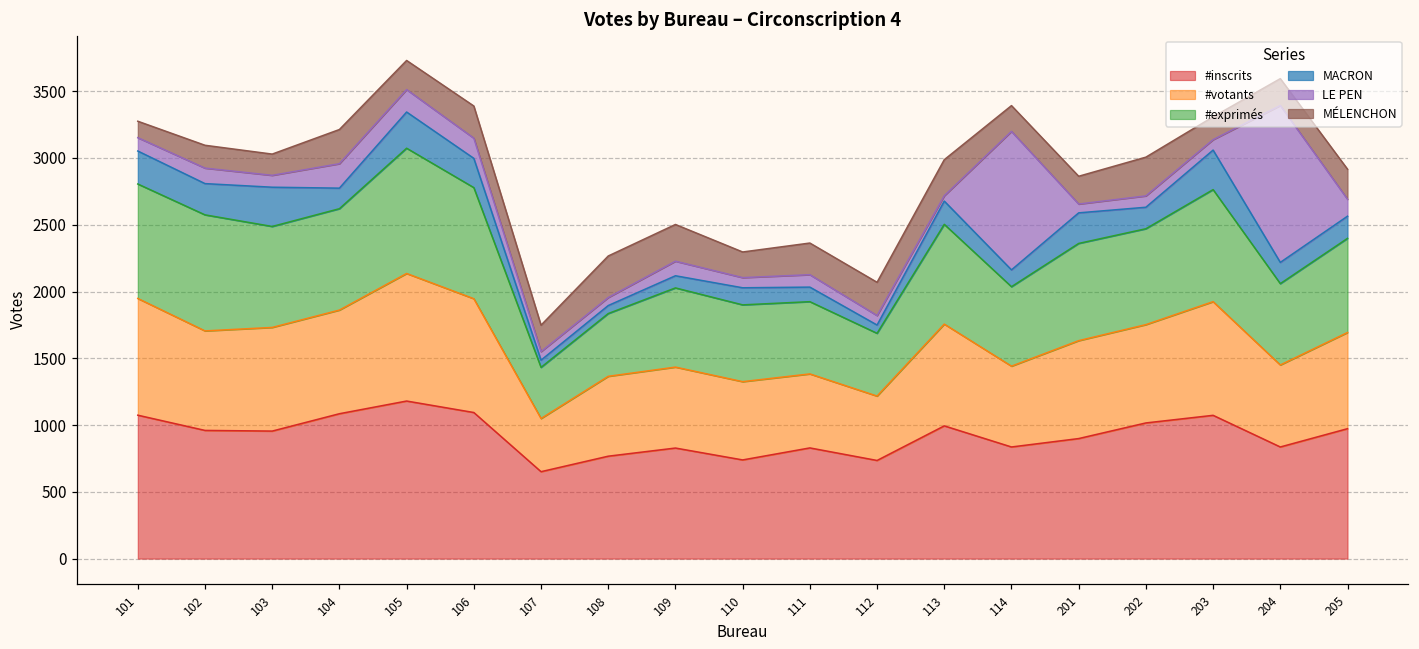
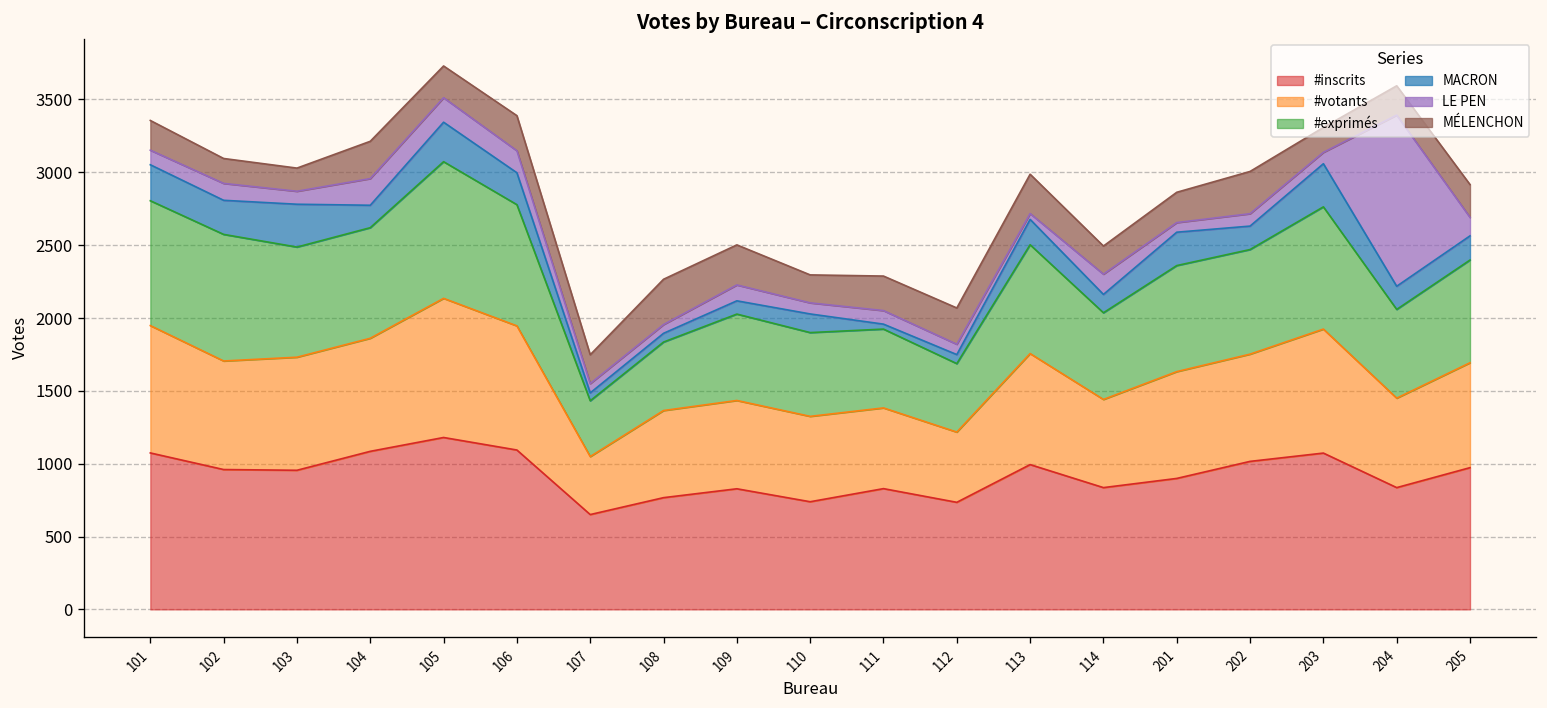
  {
    "#inscrits": {
      "101": 1070,
      "102": 960,
      "103": 960,
      "104": 1090,
      "105": 1180,
      "106": 1090,
      "107": 650,
      "108": 770,
      "109": 830,
      "110": 740,
      "111": 830,
      "112": 740,
      "113": 990,
      "114": 840,
      "201": 900,
      "202": 1020,
      "203": 1070,
      "204": 840,
      "205": 970
    },
    "#votants": {
      "101": 870,
      "102": 750,
      "103": 780,
      "104": 780,
      "105": 960,
      "106": 850,
      "107": 400,
      "108": 600,
      "109": 610,
      "110": 590,
      "111": 550,
      "112": 480,
      "113": 760,
      "114": 610,
      "201": 730,
      "202": 740,
      "203": 850,
      "204": 610,
      "205": 720
    },
    "#exprimés": {
      "101": 860,
      "102": 870,
      "103": 760,
      "104": 760,
      "105": 940,
      "106": 830,
      "107": 380,
      "108": 470,
      "109": 590,
      "110": 580,
      "111": 540,
      "112": 470,
      "113": 750,
      "114": 600,
      "201": 730,
      "202": 720,
      "203": 840,
      "204": 610,
      "205": 710
    },
    "MACRON": {
      "101": 250,
      "102": 230,
      "103": 290,
      "104": 150,
      "105": 270,
      "106": 220,
      "107": 50,
      "108": 60,
      "109": 90,
      "110": 130,
-     "111": 110,
+     "111": 30,
      "112": 60,
      "113": 170,
      "114": 130,
      "201": 230,
      "202": 160,
      "203": 300,
      "204": 160,
      "205": 170
    },
    "LE PEN": {
      "101": 100,
      "102": 120,
      "103": 90,
      "104": 180,
      "105": 170,
      "106": 150,
      "107": 60,
      "108": 60,
      "109": 110,
      "110": 80,
      "111": 90,
      "112": 70,
      "113": 40,
-     "114": 1040,
+     "114": 140,
      "201": 70,
      "202": 90,
      "203": 80,
      "205": 130
    },
    "MÉLENCHON": {
-     "101": 120,
+     "101": 200,
      "102": 170,
      "103": 160,
      "104": 260,
      "105": 220,
      "106": 240,
      "107": 200,
      "108": 310,
      "109": 280,
      "110": 190,
      "111": 240,
      "112": 250,
      "113": 270,
      "114": 190,
      "201": 210,
      "202": 290,
      "205": 230
    }
  }
